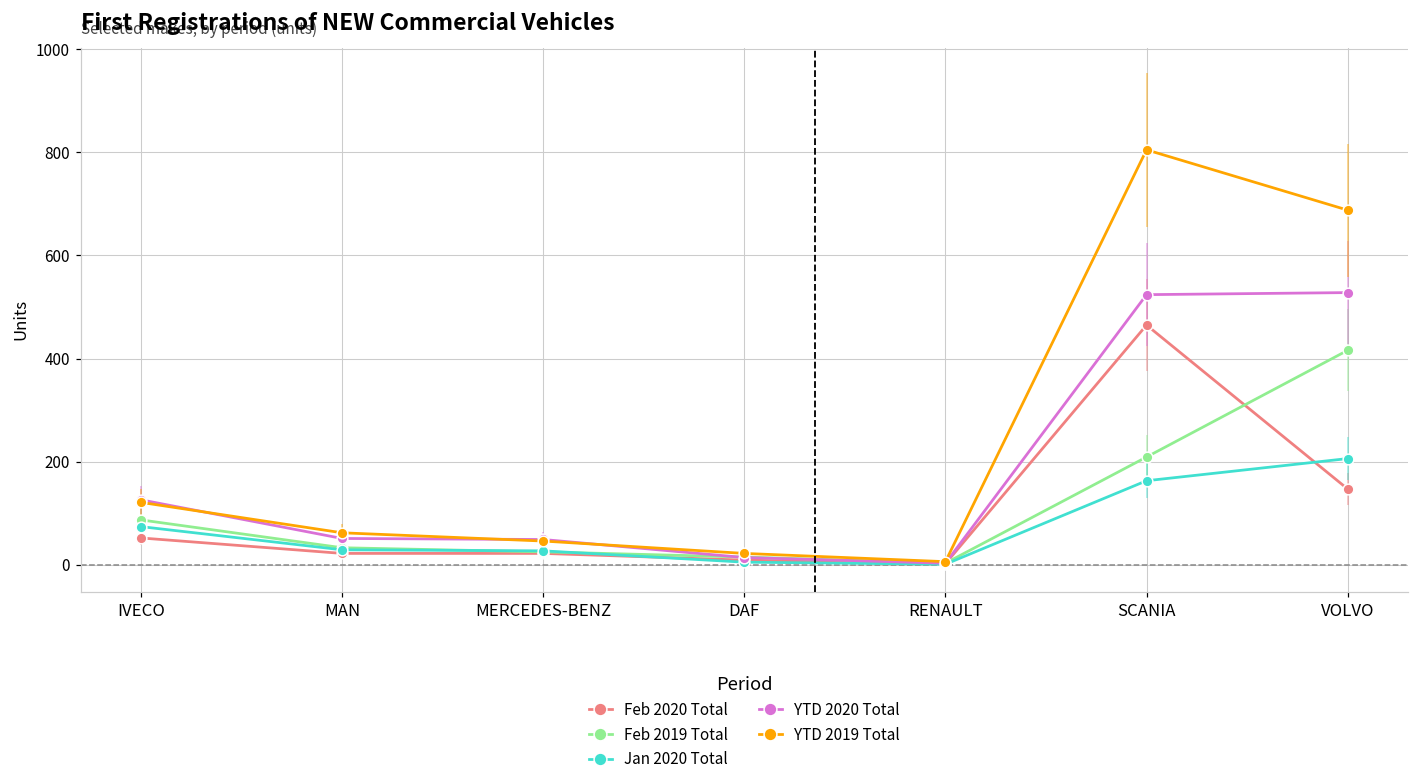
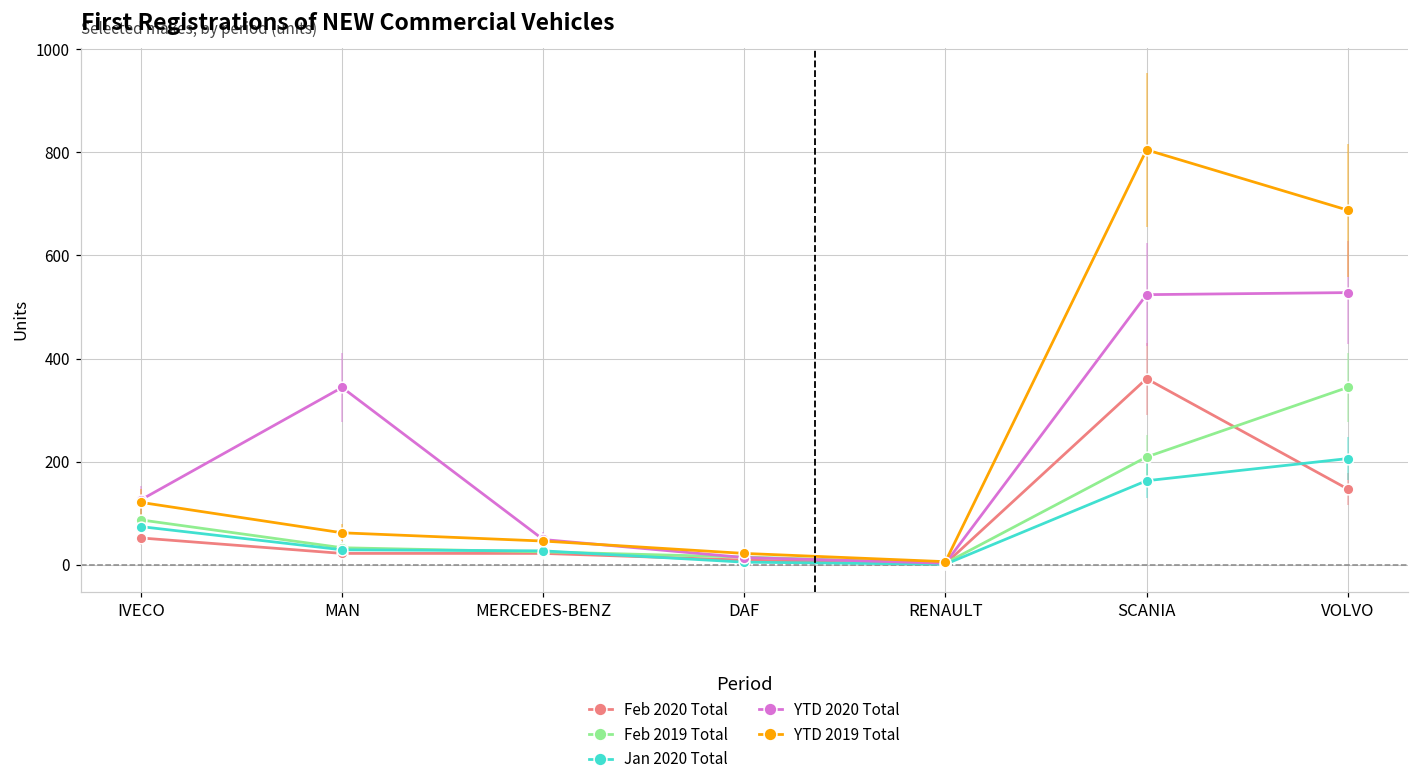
  {
    "Feb 2020 Total": {
      "IVECO": 50,
      "MAN": 20,
-     "SCANIA": 470,
+     "SCANIA": 360,
      "VOLVO": 150
    },
    "Feb 2019 Total": {
      "IVECO": 90,
      "SCANIA": 210,
-     "VOLVO": 420
+     "VOLVO": 340
    },
    "Jan 2020 Total": {
      "IVECO": 70,
      "SCANIA": 160,
      "VOLVO": 210
    },
    "YTD 2020 Total": {
-     "MAN": 50,
+     "MAN": 340,
      "SCANIA": 520,
      "VOLVO": 530
    },
    "YTD 2019 Total": {
      "MAN": 60,
      "DAF": 20,
      "SCANIA": 810,
      "VOLVO": 690
    }
  }
